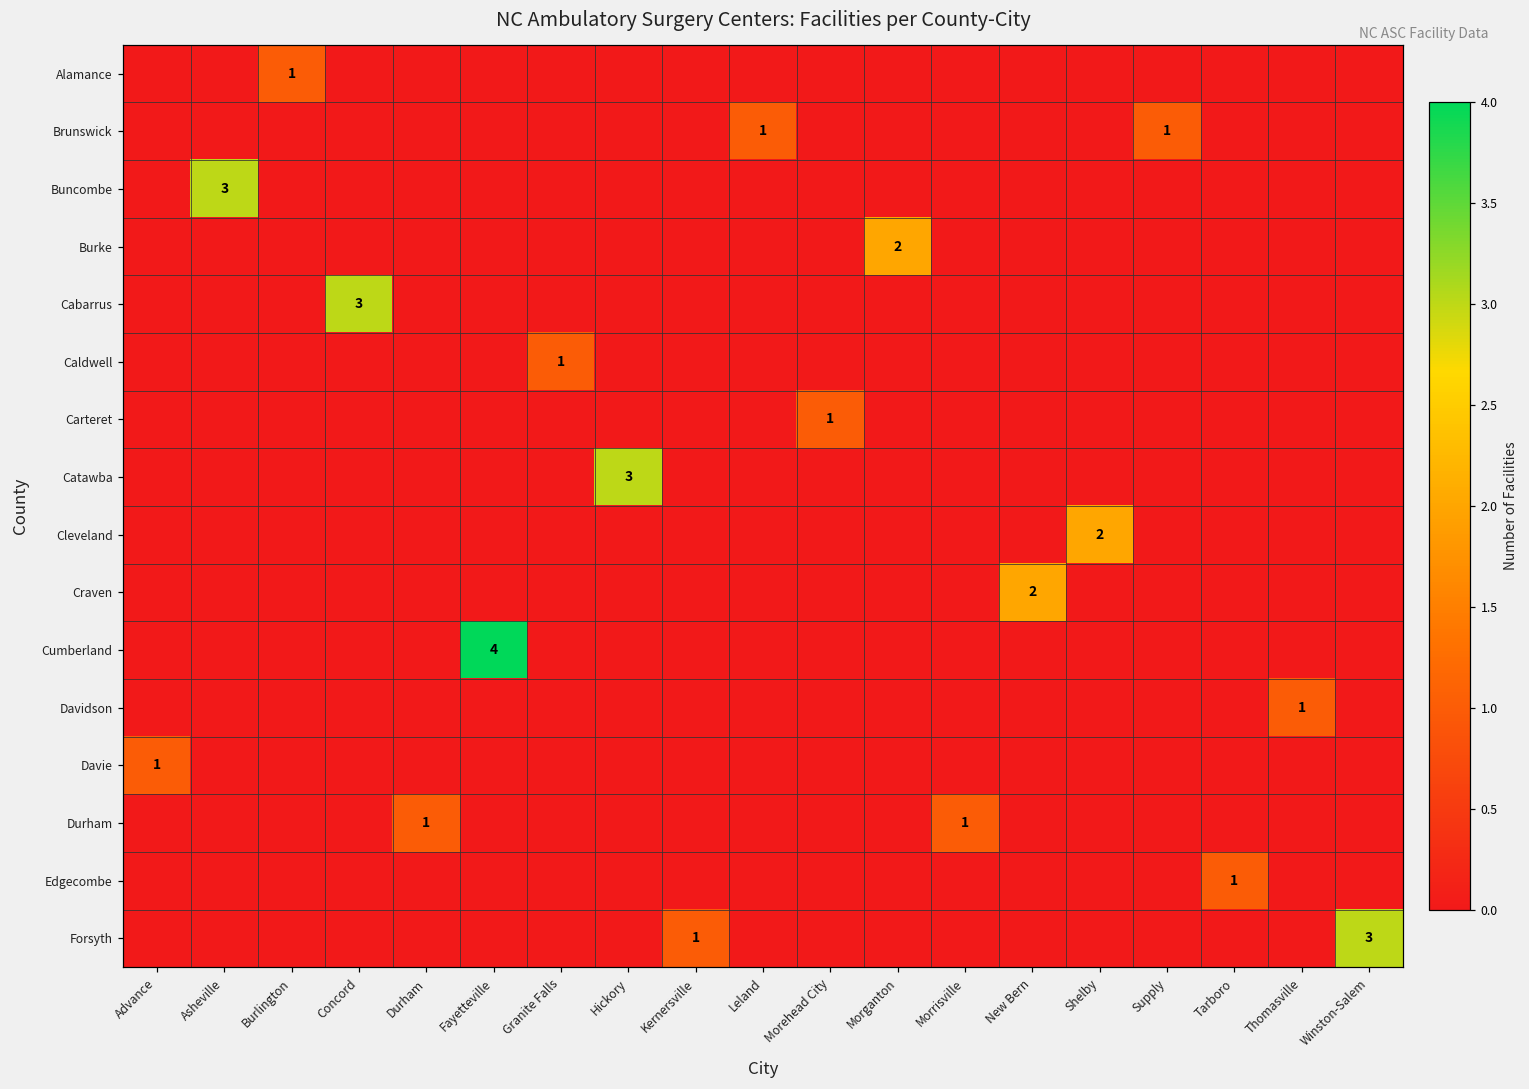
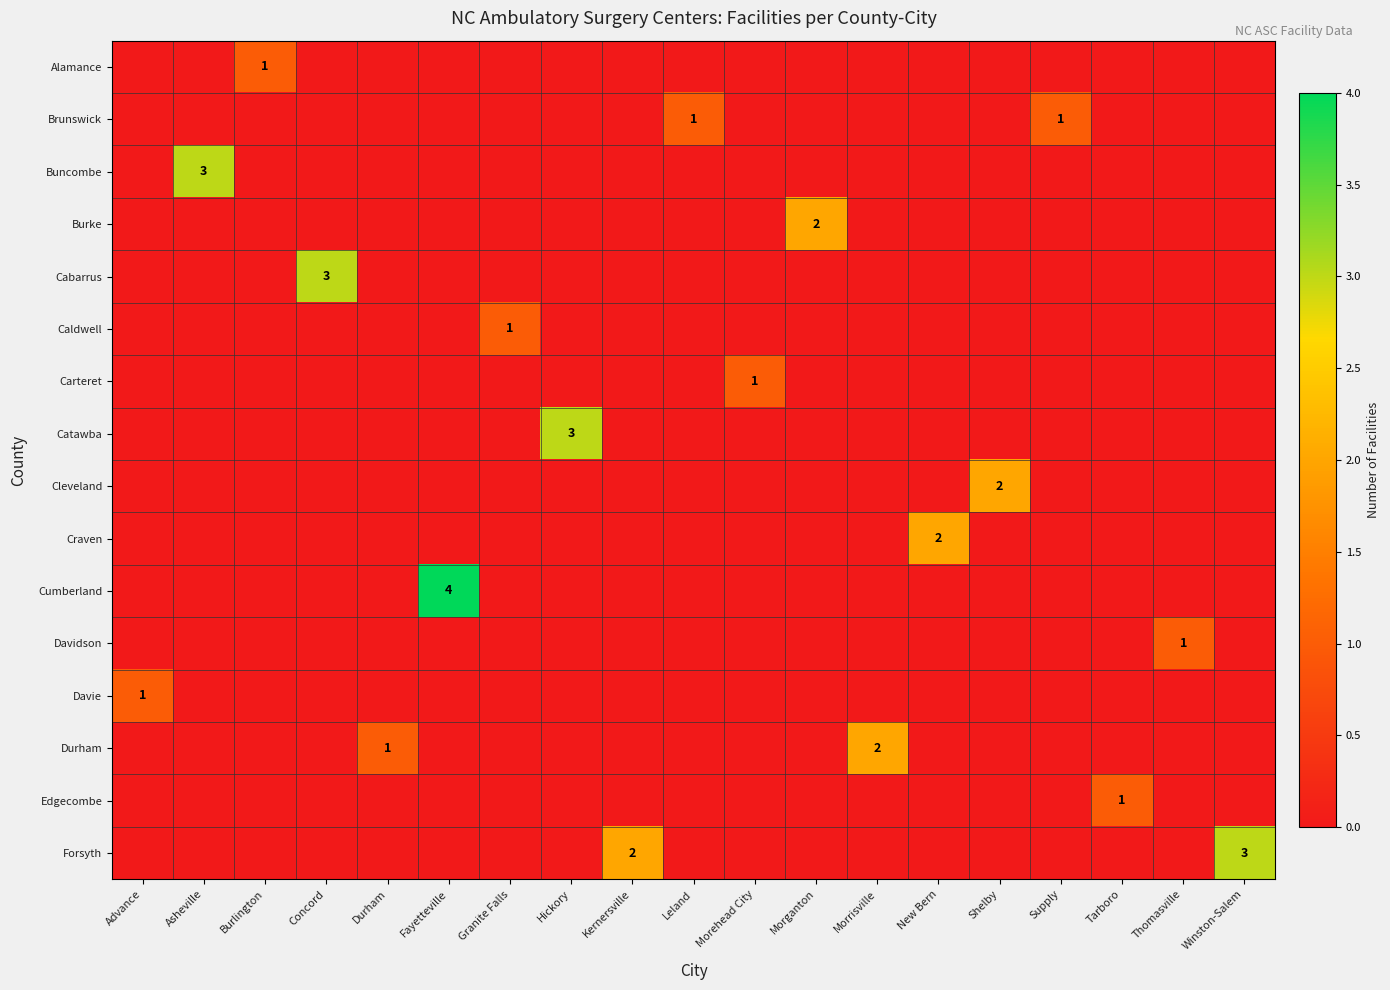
  {
    "Alamance": {
      "Burlington": 1
    },
    "Brunswick": {
      "Leland": 1,
      "Supply": 1
    },
    "Buncombe": {
      "Asheville": 3
    },
    "Burke": {
      "Morganton": 2
    },
    "Cabarrus": {
      "Concord": 3
    },
    "Caldwell": {
      "Granite Falls": 1
    },
    "Carteret": {
      "Morehead City": 1
    },
    "Catawba": {
      "Hickory": 3
    },
    "Cleveland": {
      "Shelby": 2
    },
    "Craven": {
      "New Bern": 2
    },
    "Cumberland": {
      "Fayetteville": 4
    },
    "Davidson": {
      "Thomasville": 1
    },
    "Davie": {
      "Advance": 1
    },
    "Durham": {
      "Durham": 1,
-     "Morrisville": 1
+     "Morrisville": 2
    },
    "Edgecombe": {
      "Tarboro": 1
    },
    "Forsyth": {
-     "Kernersville": 1,
+     "Kernersville": 2,
      "Winston-Salem": 3
    }
  }
